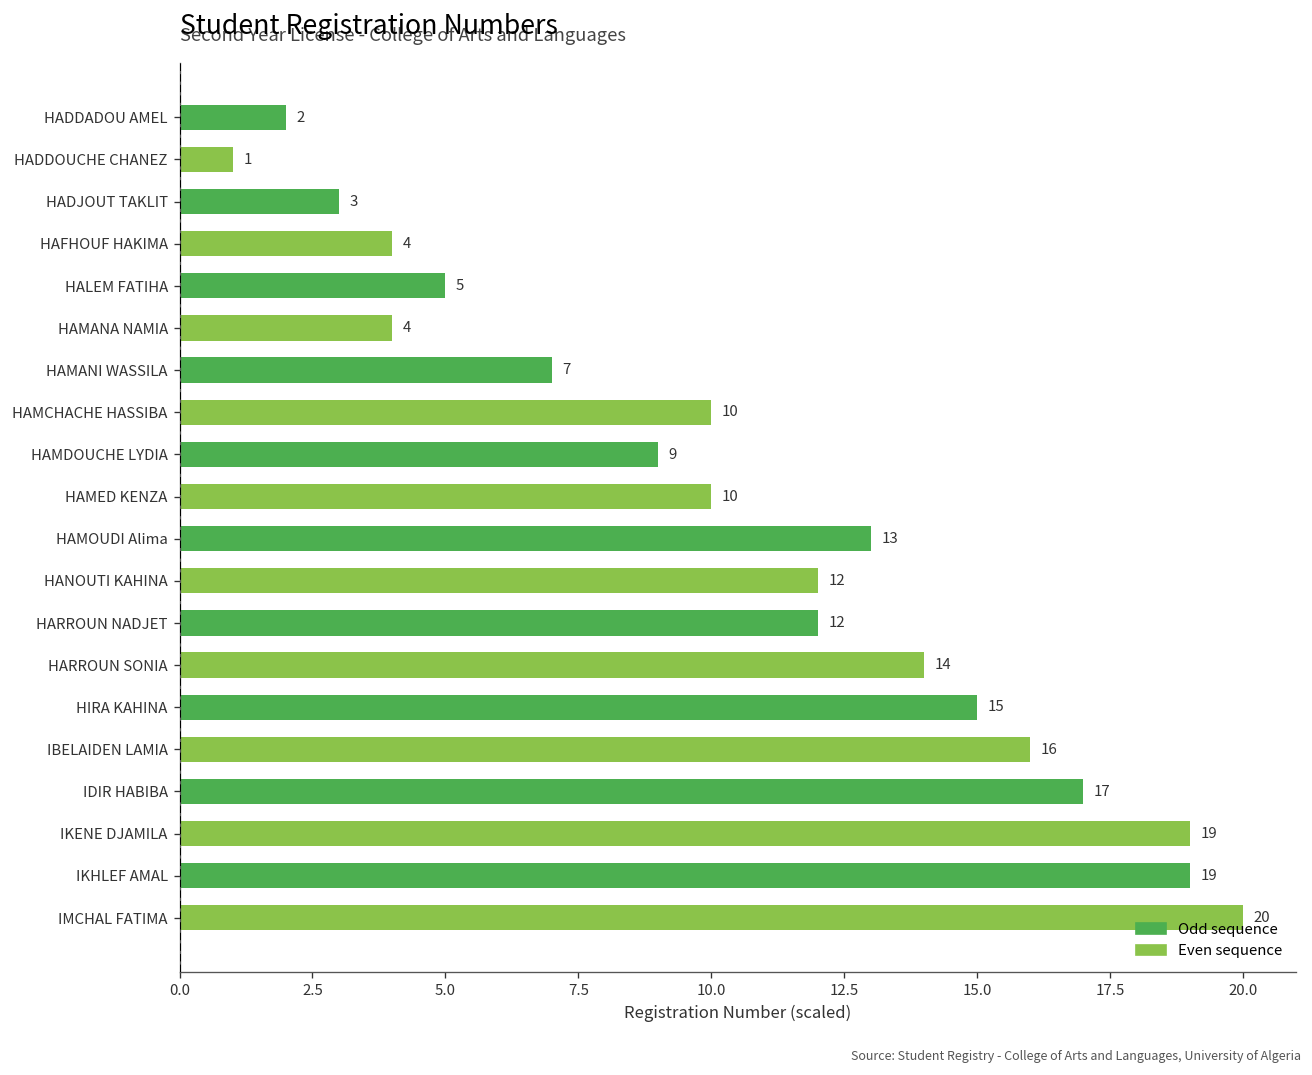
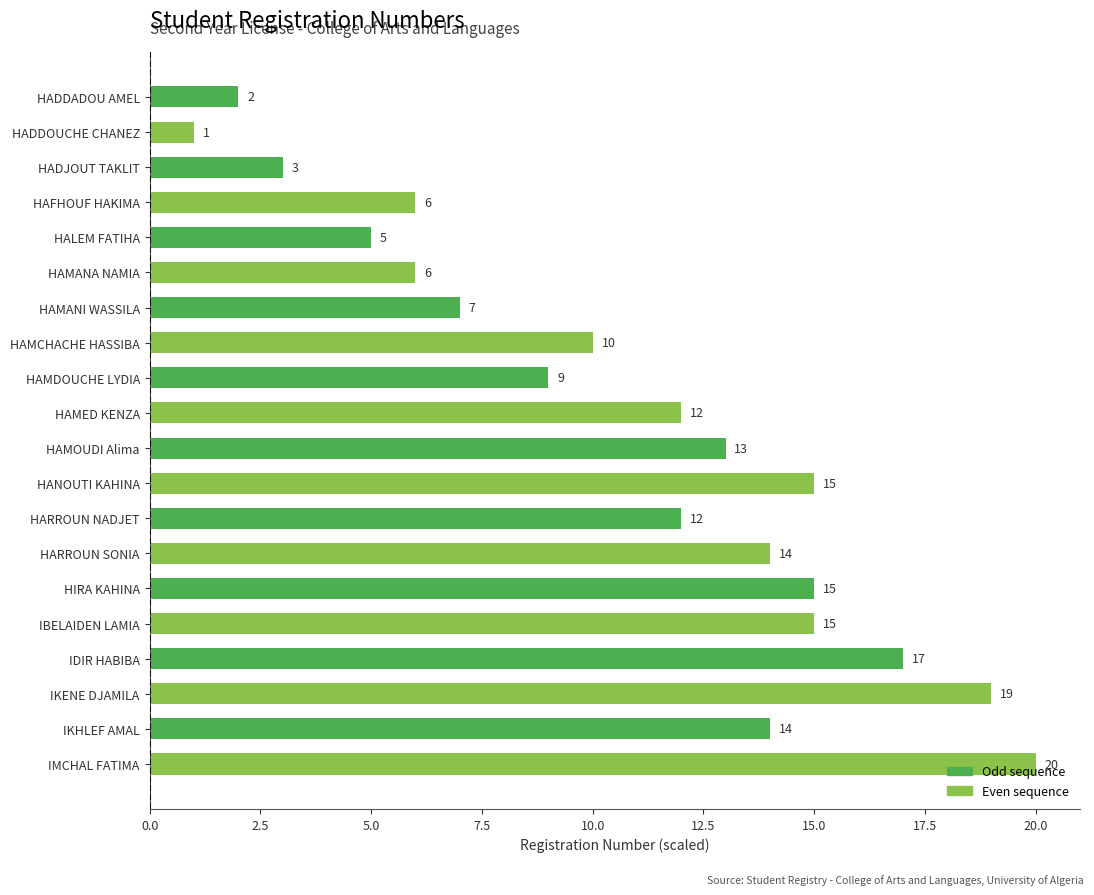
  {
    "HADDADOU AMEL": 2,
    "HADDOUCHE CHANEZ": 1,
    "HADJOUT TAKLIT": 3,
-   "HAFHOUF HAKIMA": 4,
+   "HAFHOUF HAKIMA": 6,
    "HALEM FATIHA": 5,
-   "HAMANA NAMIA": 4,
+   "HAMANA NAMIA": 6,
    "HAMANI WASSILA": 7,
    "HAMCHACHE HASSIBA": 10,
    "HAMDOUCHE LYDIA": 9,
-   "HAMED KENZA": 10,
+   "HAMED KENZA": 12,
    "HAMOUDI Alima": 13,
-   "HANOUTI KAHINA": 12,
+   "HANOUTI KAHINA": 15,
    "HARROUN NADJET": 12,
    "HARROUN SONIA": 14,
    "HIRA KAHINA": 15,
-   "IBELAIDEN LAMIA": 16,
+   "IBELAIDEN LAMIA": 15,
    "IDIR HABIBA": 17,
    "IKENE DJAMILA": 19,
-   "IKHLEF AMAL": 19,
+   "IKHLEF AMAL": 14,
    "IMCHAL FATIMA": 20
  }
